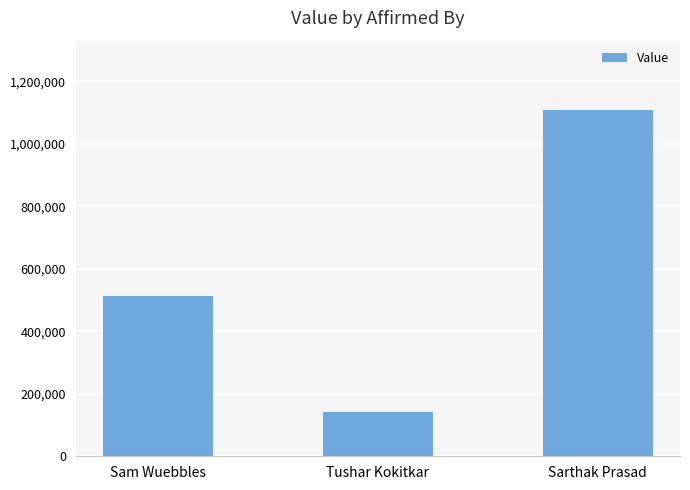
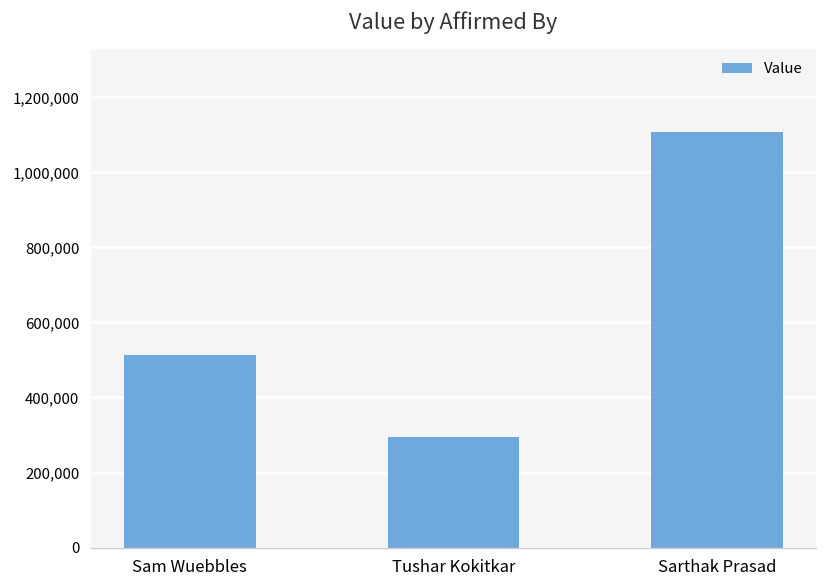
  {
    "Sam Wuebbles": "510,000",
-   "Tushar Kokitkar": "140,000",
+   "Tushar Kokitkar": "290,000",
    "Sarthak Prasad": "1,110,000"
  }
